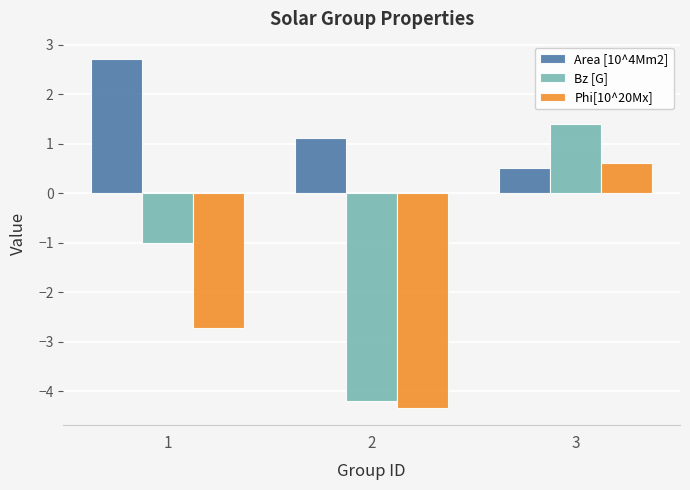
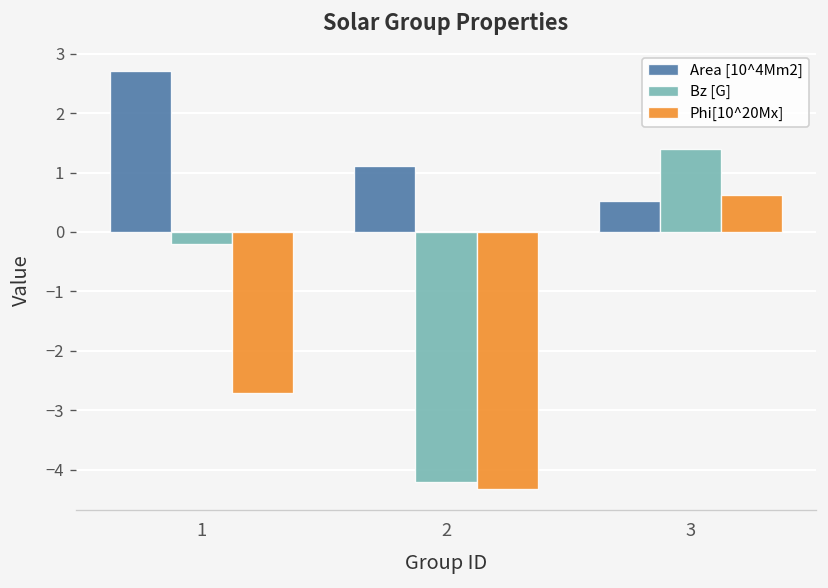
  {
    "Area [10^4Mm2]": {
      "1": 2.7,
      "2": 1.1,
      "3": 0.5
    },
    "Bz [G]": {
-     "1": -1.0,
+     "1": -0.2,
      "2": -4.2,
      "3": 1.4
    },
    "Phi[10^20Mx]": {
      "1": -2.7,
      "2": -4.3,
      "3": 0.6
    }
  }
